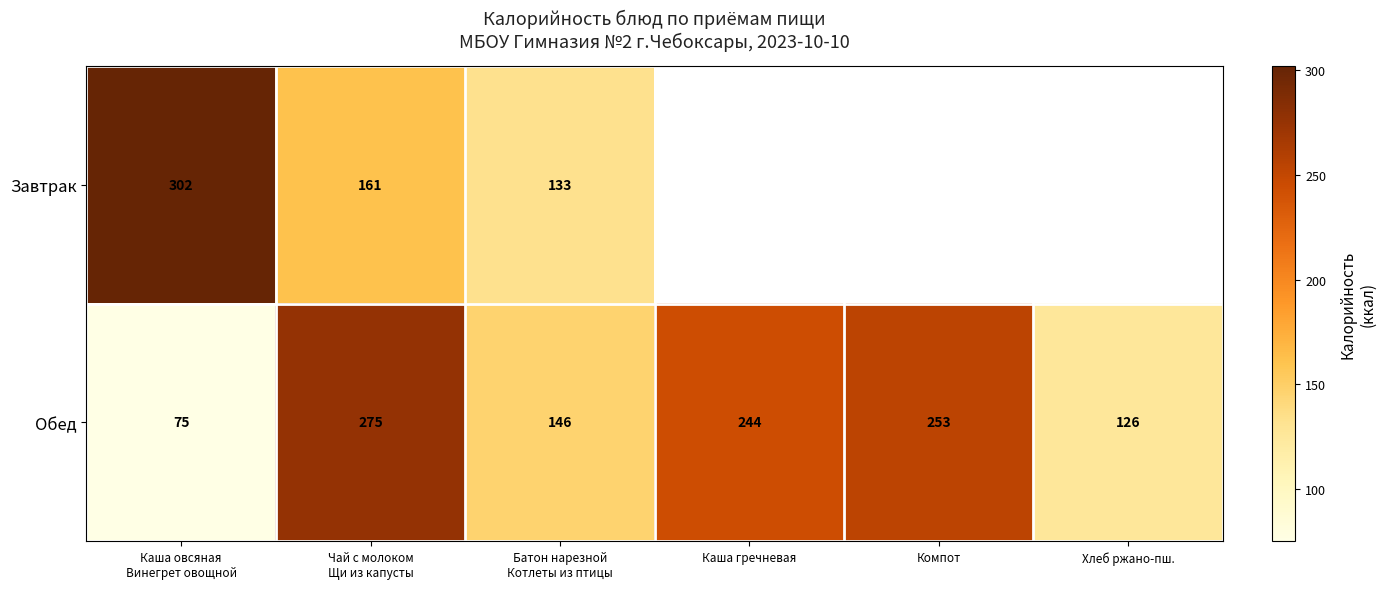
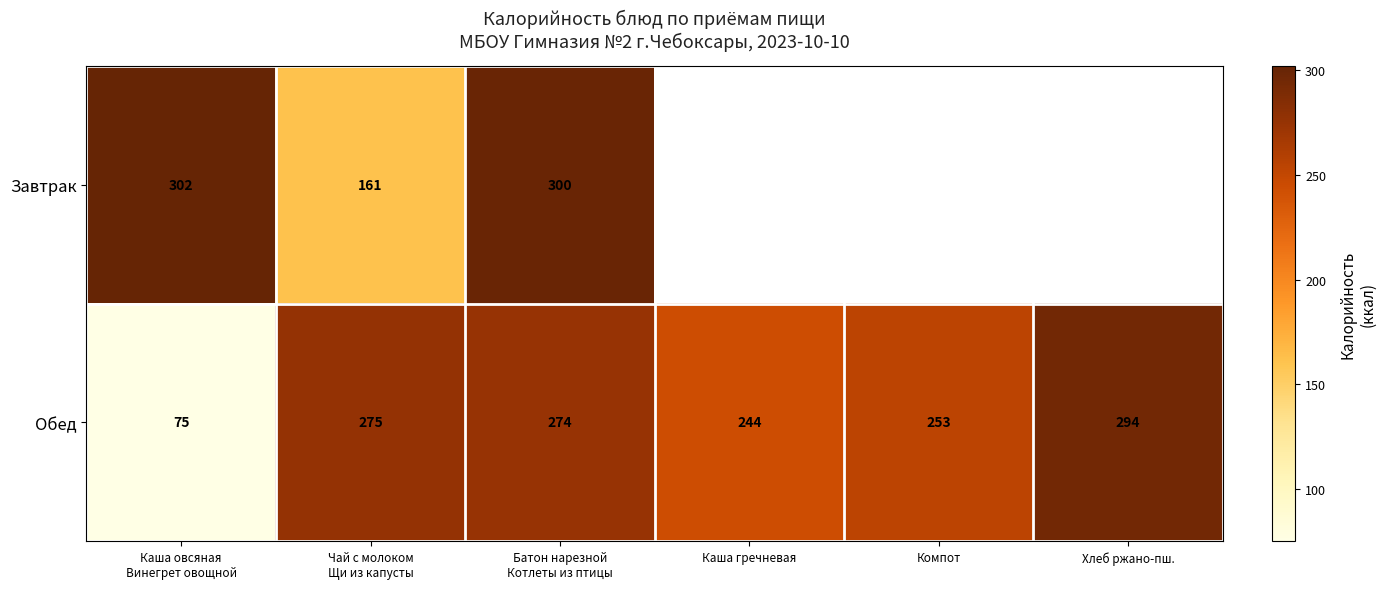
  {
    "Завтрак": {
      "Каша овсяная Винегрет овощной": 302,
      "Чай с молоком Щи из капусты": 161,
-     "Батон нарезной Котлеты из птицы": 133
+     "Батон нарезной Котлеты из птицы": 300
    },
    "Обед": {
      "Каша овсяная Винегрет овощной": 75,
      "Чай с молоком Щи из капусты": 275,
-     "Батон нарезной Котлеты из птицы": 146,
+     "Батон нарезной Котлеты из птицы": 274,
      "Каша гречневая": 244,
      "Компот": 253,
-     "Хлеб ржано-пш.": 126
+     "Хлеб ржано-пш.": 294
    }
  }
